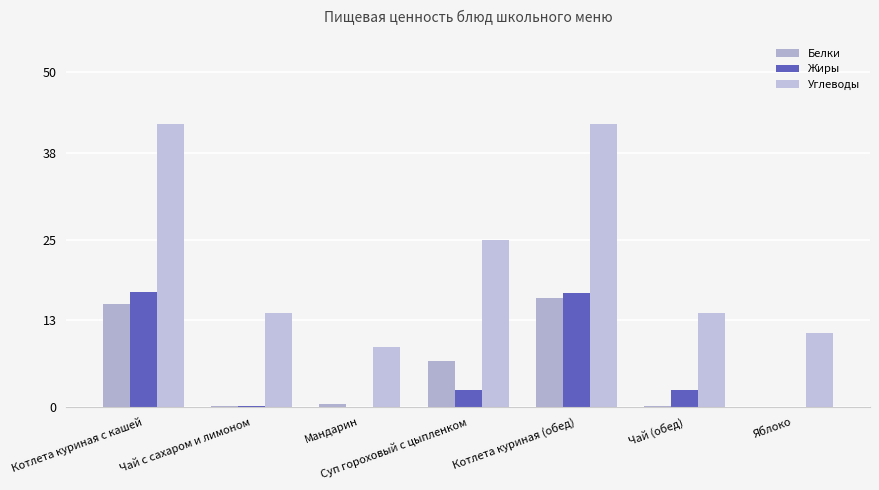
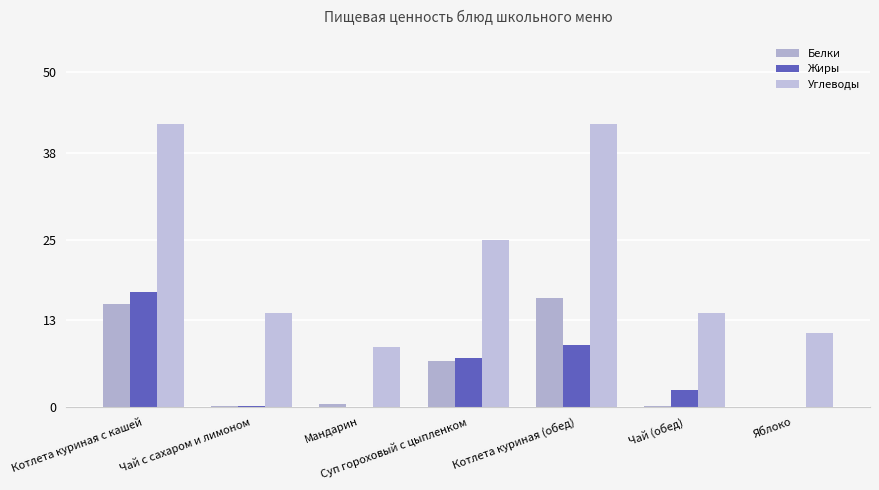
  {
    "Жиры": {
      "Котлета куриная с кашей": 17,
      "Мандарин": 0,
-     "Суп гороховый с цыпленком": 3,
-     "Котлета куриная (обед)": 17,
+     "Суп гороховый с цыпленком": 7,
+     "Котлета куриная (обед)": 9,
      "Чай (обед)": 3,
      "Яблоко": 0
    }
  }
